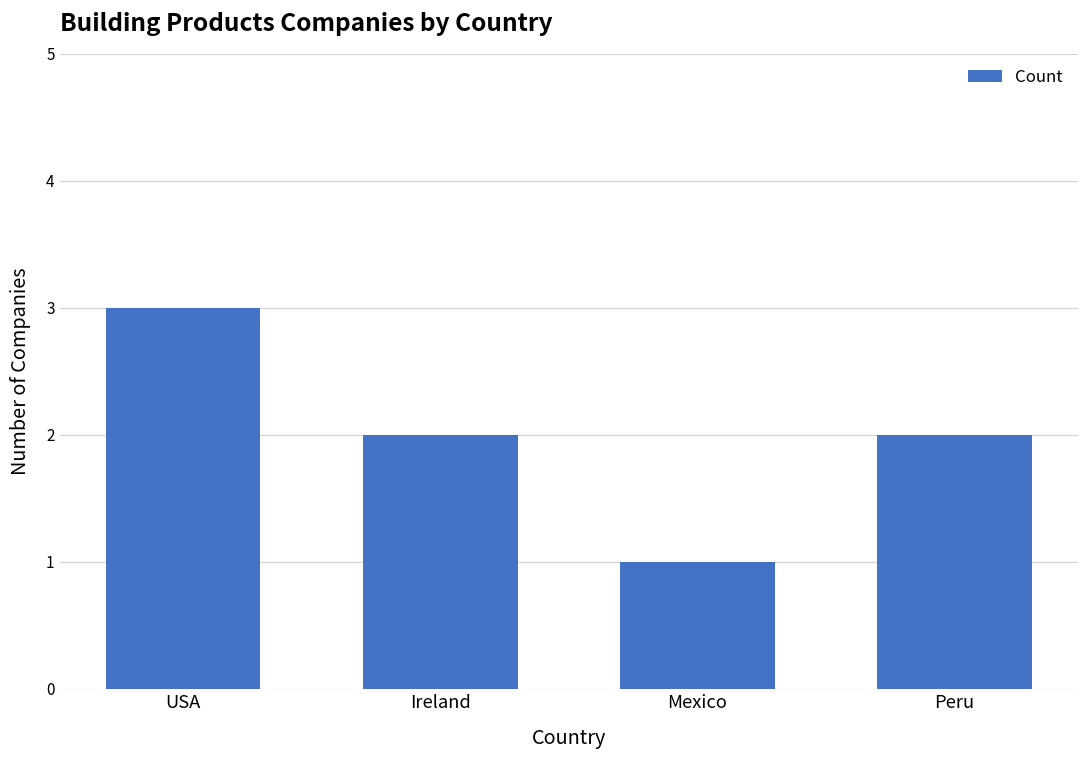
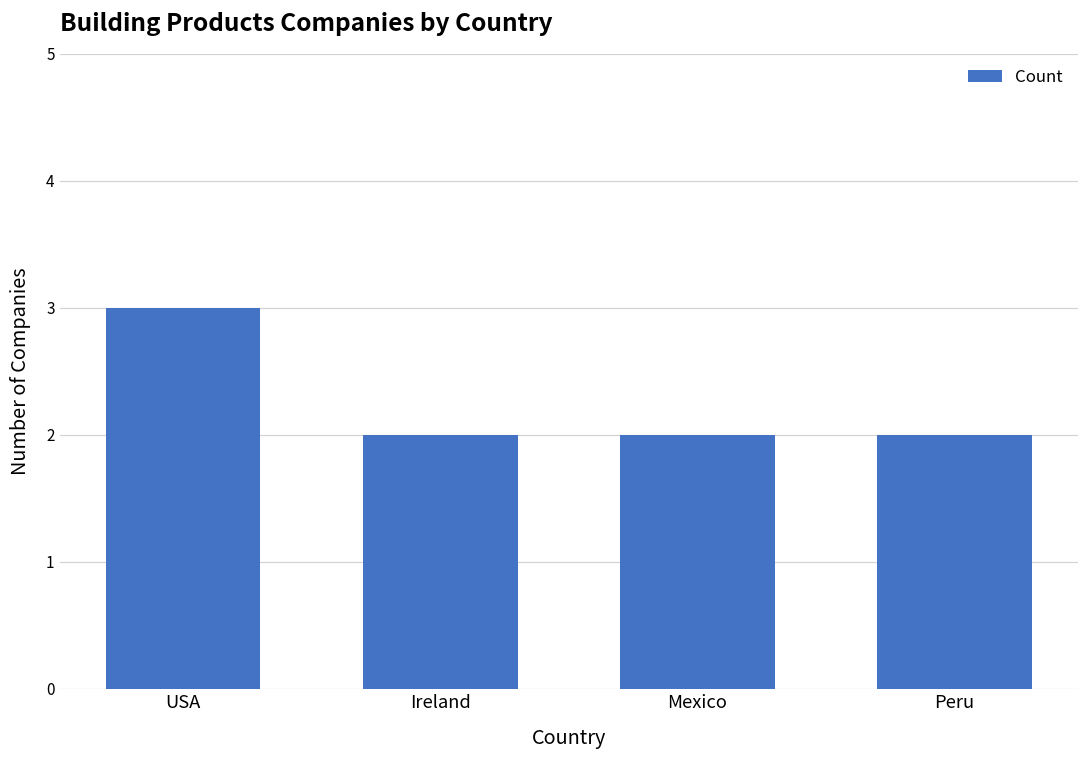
  {
    "USA": 3,
    "Ireland": 2,
-   "Mexico": 1,
+   "Mexico": 2,
    "Peru": 2
  }
